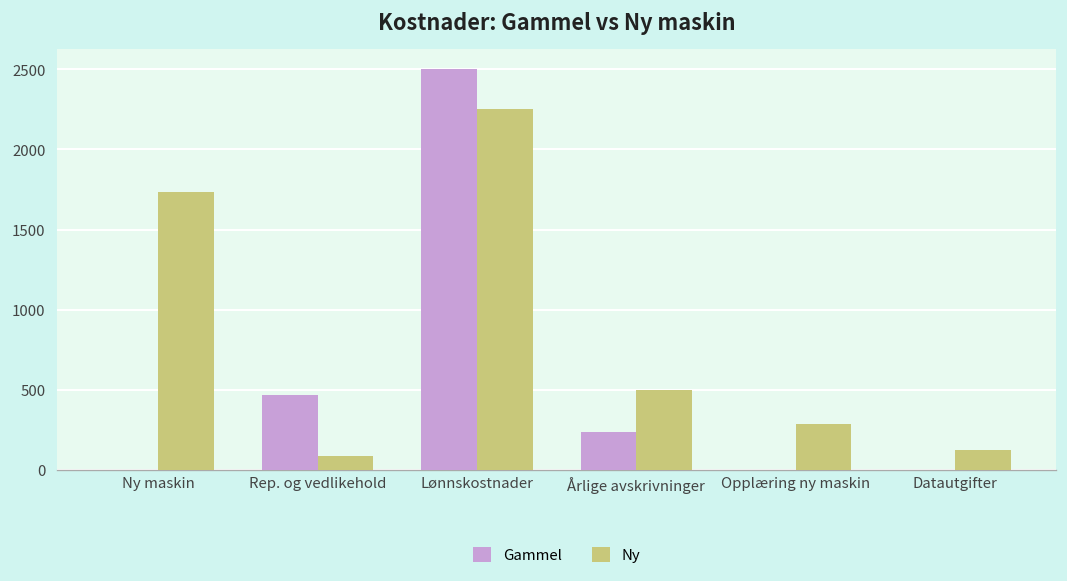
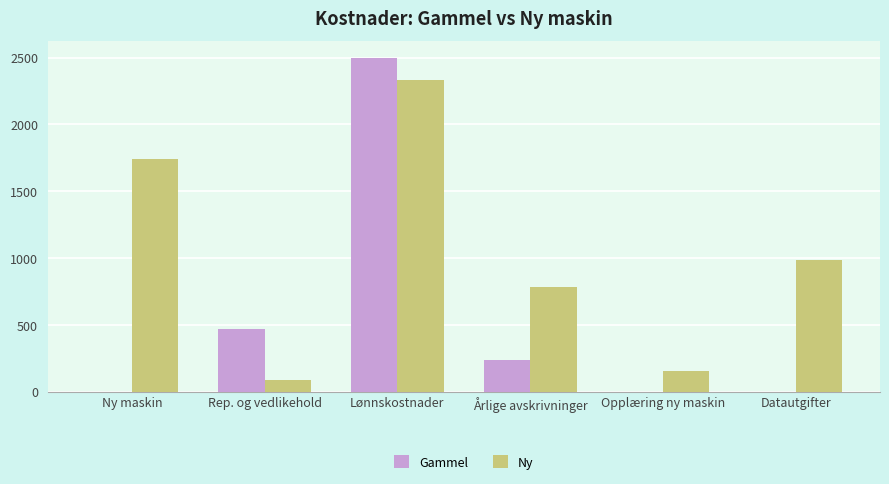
  {
    "Gammel": {
      "Ny maskin": 0,
      "Rep. og vedlikehold": 470,
      "Lønnskostnader": 2500,
      "Årlige avskrivninger": 240,
      "Opplæring ny maskin": 0,
      "Datautgifter": 0
    },
    "Ny": {
      "Ny maskin": 1740,
      "Rep. og vedlikehold": 90,
-     "Lønnskostnader": 2250,
-     "Årlige avskrivninger": 500,
-     "Opplæring ny maskin": 290,
-     "Datautgifter": 130
+     "Lønnskostnader": 2330,
+     "Årlige avskrivninger": 780,
+     "Opplæring ny maskin": 150,
+     "Datautgifter": 980
    }
  }
